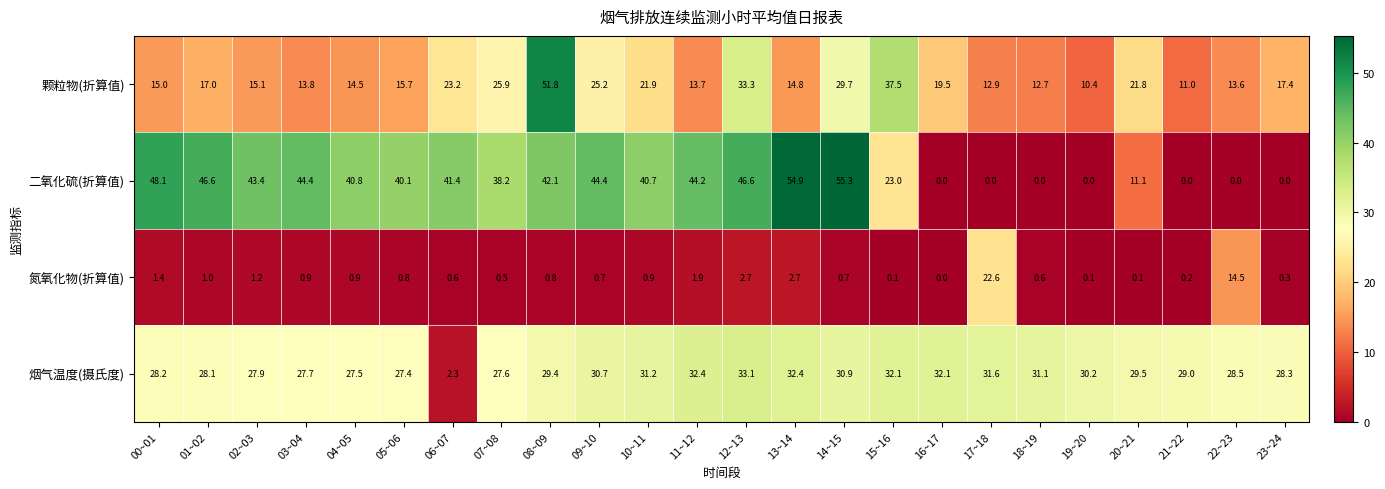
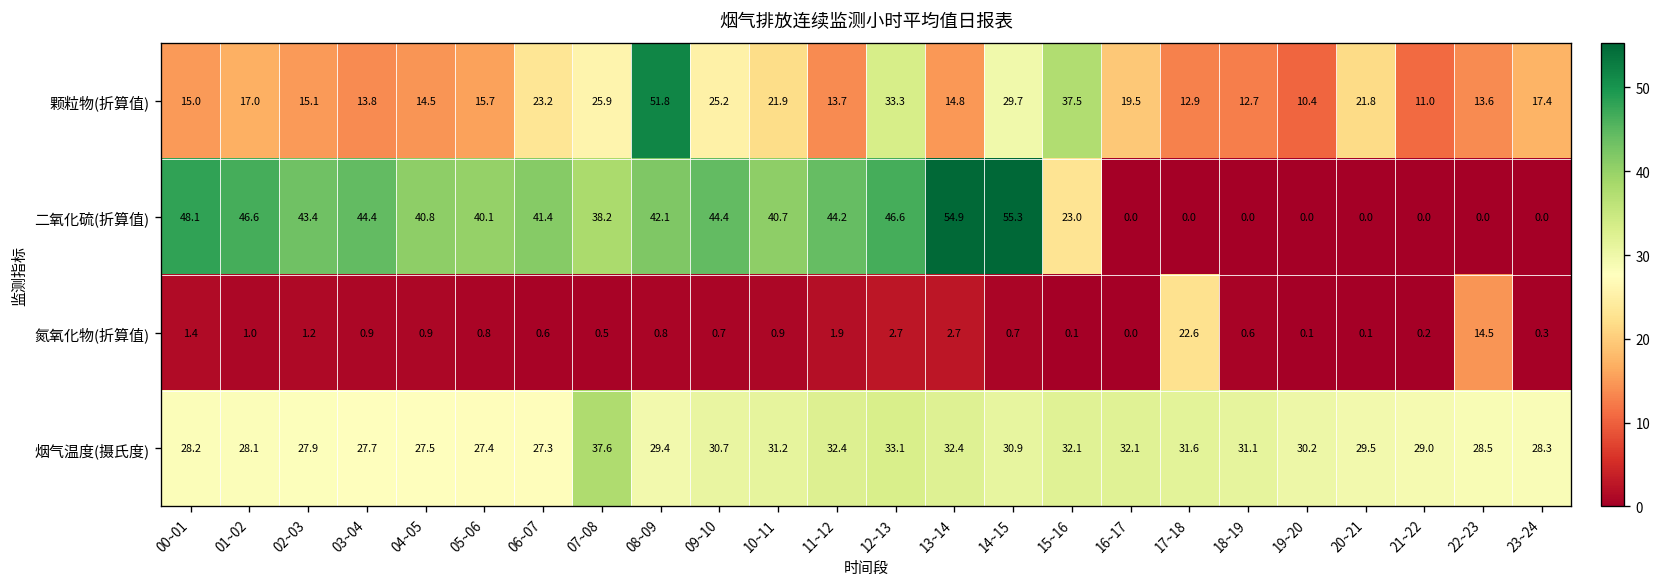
  {
    "颗粒物(折算值)": {
      "00~01": 15.0,
      "01~02": 17.0,
      "02~03": 15.1,
      "03~04": 13.8,
      "04~05": 14.5,
      "05~06": 15.7,
      "06~07": 23.2,
      "07~08": 25.9,
      "08~09": 51.8,
      "09~10": 25.2,
      "10~11": 21.9,
      "11~12": 13.7,
      "12~13": 33.3,
      "13~14": 14.8,
      "14~15": 29.7,
      "15~16": 37.5,
      "16~17": 19.5,
      "17~18": 12.9,
      "18~19": 12.7,
      "19~20": 10.4,
      "20~21": 21.8,
      "21~22": 11.0,
      "22~23": 13.6,
      "23~24": 17.4
    },
    "二氧化硫(折算值)": {
      "00~01": 48.1,
      "01~02": 46.6,
      "02~03": 43.4,
      "03~04": 44.4,
      "04~05": 40.8,
      "05~06": 40.1,
      "06~07": 41.4,
      "07~08": 38.2,
      "08~09": 42.1,
      "09~10": 44.4,
      "10~11": 40.7,
      "11~12": 44.2,
      "12~13": 46.6,
      "13~14": 54.9,
      "14~15": 55.3,
      "15~16": 23.0,
      "16~17": 0.0,
      "17~18": 0.0,
      "18~19": 0.0,
      "19~20": 0.0,
-     "20~21": 11.1,
+     "20~21": 0.0,
      "21~22": 0.0,
      "22~23": 0.0,
      "23~24": 0.0
    },
    "氮氧化物(折算值)": {
      "00~01": 1.4,
      "01~02": 1.0,
      "02~03": 1.2,
      "03~04": 0.9,
      "04~05": 0.9,
      "05~06": 0.8,
      "06~07": 0.6,
      "07~08": 0.5,
      "08~09": 0.8,
      "09~10": 0.7,
      "10~11": 0.9,
      "11~12": 1.9,
      "12~13": 2.7,
      "13~14": 2.7,
      "14~15": 0.7,
      "15~16": 0.1,
      "16~17": 0.0,
      "17~18": 22.6,
      "18~19": 0.6,
      "19~20": 0.1,
      "20~21": 0.1,
      "21~22": 0.2,
      "22~23": 14.5,
      "23~24": 0.3
    },
    "烟气温度(摄氏度)": {
      "00~01": 28.2,
      "01~02": 28.1,
      "02~03": 27.9,
      "03~04": 27.7,
      "04~05": 27.5,
      "05~06": 27.4,
-     "06~07": 2.3,
-     "07~08": 27.6,
+     "06~07": 27.3,
+     "07~08": 37.6,
      "08~09": 29.4,
      "09~10": 30.7,
      "10~11": 31.2,
      "11~12": 32.4,
      "12~13": 33.1,
      "13~14": 32.4,
      "14~15": 30.9,
      "15~16": 32.1,
      "16~17": 32.1,
      "17~18": 31.6,
      "18~19": 31.1,
      "19~20": 30.2,
      "20~21": 29.5,
      "21~22": 29.0,
      "22~23": 28.5,
      "23~24": 28.3
    }
  }
